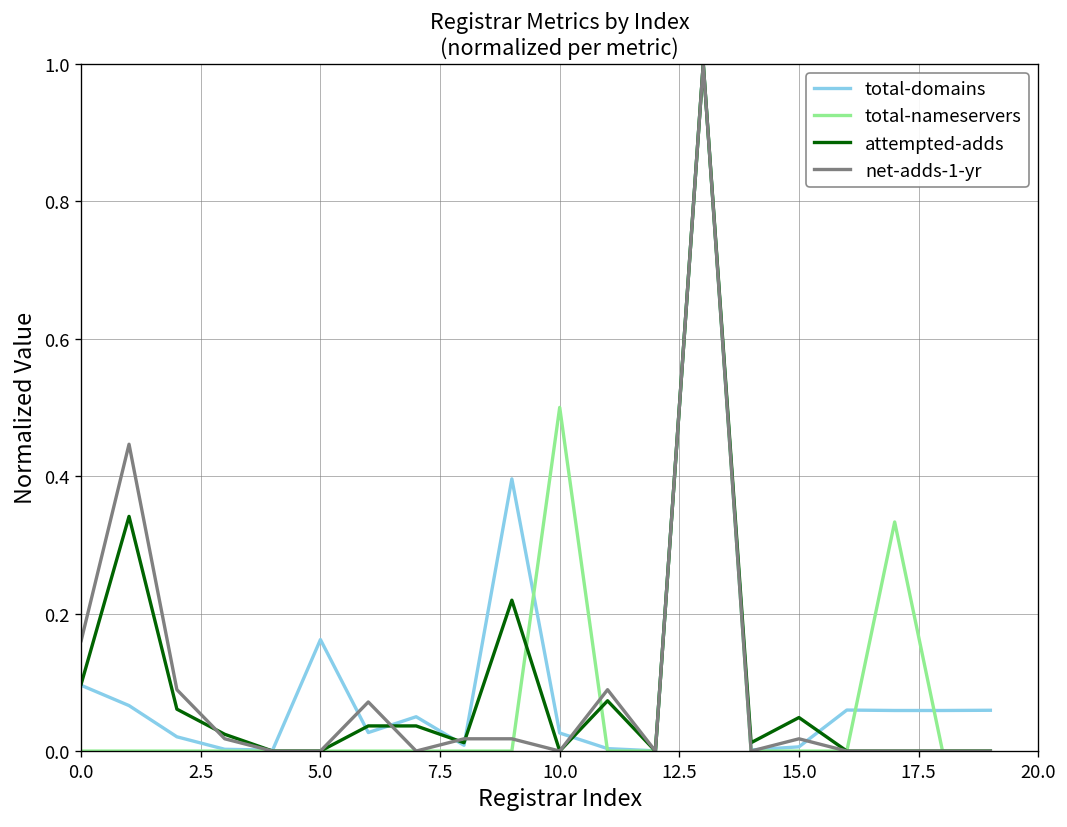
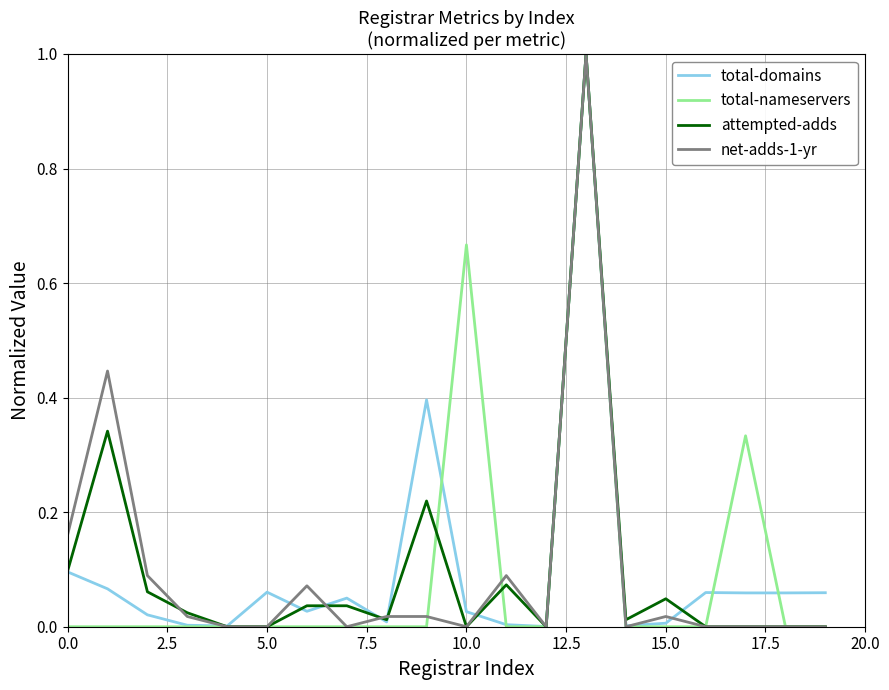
  {
    "total-domains": {
-     "5.0": 0.16,
+     "5.0": 0.06,
      "10.0": 0.03,
      "15.0": 0.01
    },
    "total-nameservers": {
      "0.0": 0.00,
-     "10.0": 0.50,
+     "10.0": 0.67,
      "15.0": 0.00
    },
    "attempted-adds": {
      "15.0": 0.05
    },
    "net-adds-1-yr": {
      "0.0": 0.16,
      "15.0": 0.02
    }
  }
